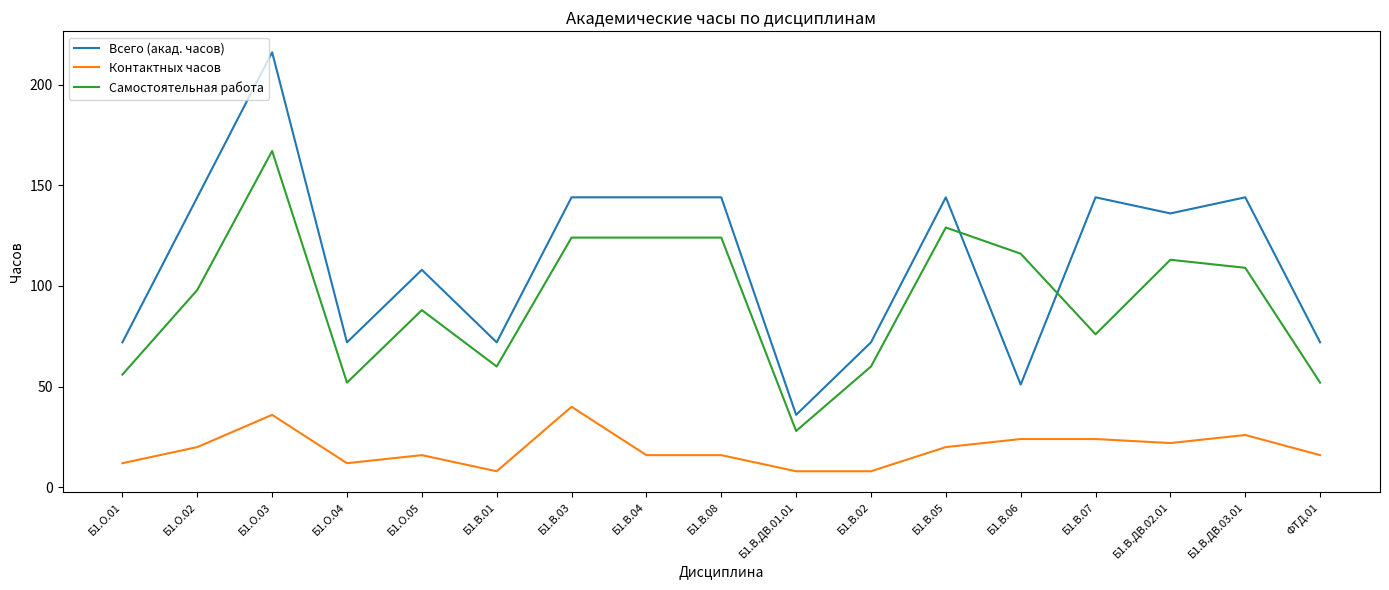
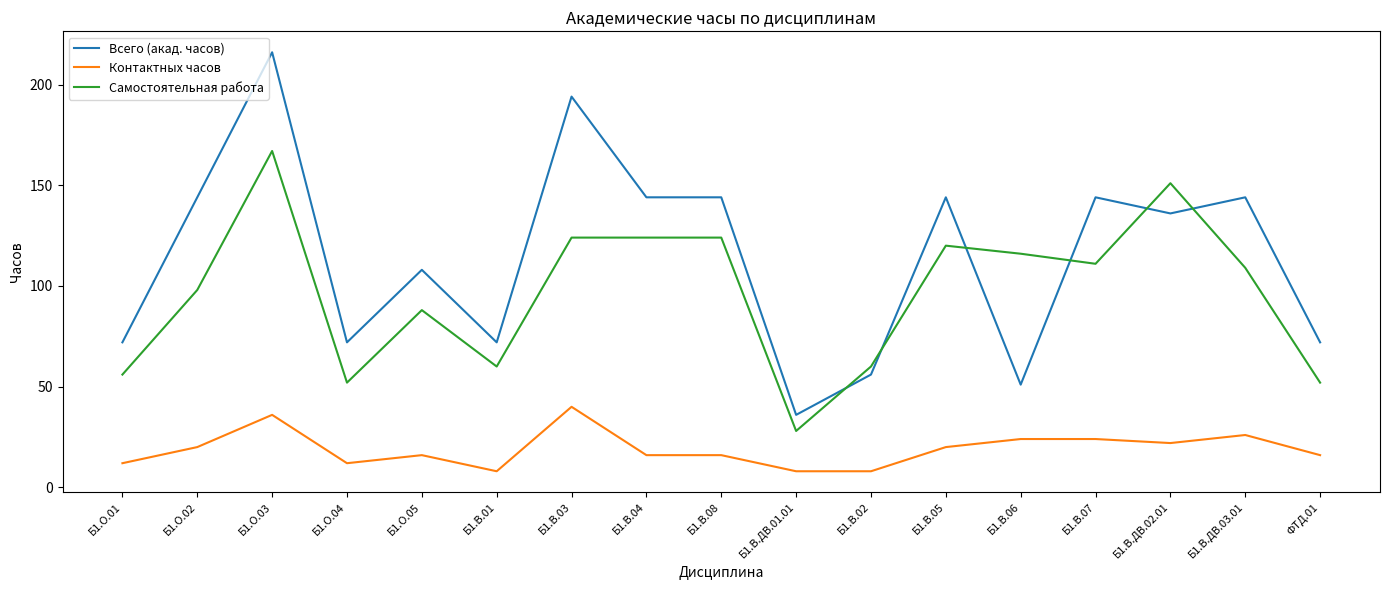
  {
    "Всего (акад. часов)": {
      "Б1.О.01": 72,
      "Б1.О.02": 144,
      "Б1.О.03": 216,
      "Б1.О.04": 72,
      "Б1.О.05": 108,
      "Б1.В.01": 72,
-     "Б1.В.03": 144,
+     "Б1.В.03": 194,
      "Б1.В.04": 144,
      "Б1.В.08": 144,
      "Б1.В.ДВ.01.01": 36,
-     "Б1.В.02": 72,
+     "Б1.В.02": 56,
      "Б1.В.05": 144,
      "Б1.В.06": 51,
      "Б1.В.07": 144,
      "Б1.В.ДВ.02.01": 136,
      "Б1.В.ДВ.03.01": 144,
      "ФТД.01": 72
    },
    "Контактных часов": {
      "Б1.О.01": 12,
      "Б1.О.02": 20,
      "Б1.О.03": 36,
      "Б1.О.04": 12,
      "Б1.О.05": 16,
      "Б1.В.01": 8,
      "Б1.В.03": 40,
      "Б1.В.04": 16,
      "Б1.В.08": 16,
      "Б1.В.ДВ.01.01": 8,
      "Б1.В.02": 8,
      "Б1.В.05": 20,
      "Б1.В.06": 24,
      "Б1.В.07": 24,
      "Б1.В.ДВ.02.01": 22,
      "Б1.В.ДВ.03.01": 26,
      "ФТД.01": 16
    },
    "Самостоятельная работа": {
      "Б1.О.01": 56,
      "Б1.О.02": 98,
      "Б1.О.03": 167,
      "Б1.О.04": 52,
      "Б1.О.05": 88,
      "Б1.В.01": 60,
      "Б1.В.03": 124,
      "Б1.В.04": 124,
      "Б1.В.08": 124,
      "Б1.В.ДВ.01.01": 28,
      "Б1.В.02": 60,
-     "Б1.В.05": 129,
+     "Б1.В.05": 120,
      "Б1.В.06": 116,
-     "Б1.В.07": 76,
-     "Б1.В.ДВ.02.01": 113,
+     "Б1.В.07": 111,
+     "Б1.В.ДВ.02.01": 151,
      "Б1.В.ДВ.03.01": 109,
      "ФТД.01": 52
    }
  }
